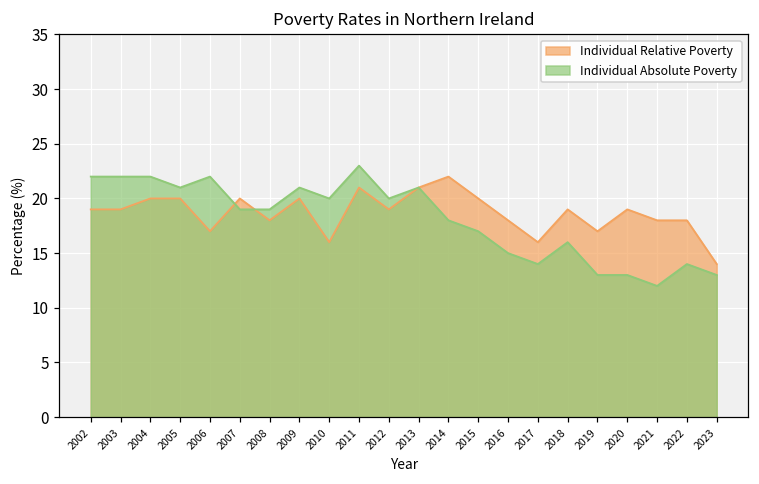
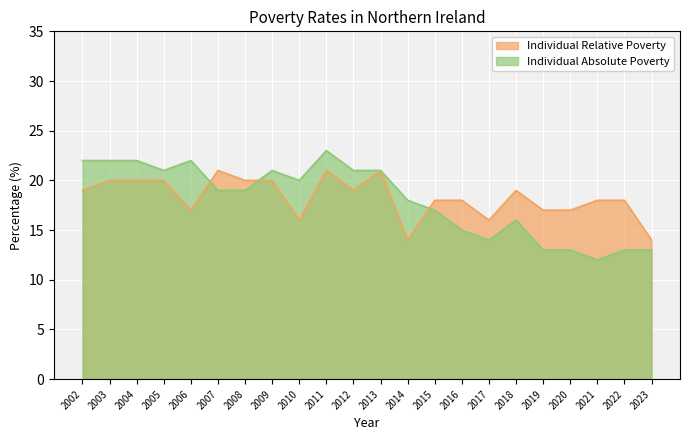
  {
    "Individual Relative Poverty": {
      "2002": 19,
-     "2003": 19,
+     "2003": 20,
      "2004": 20,
      "2005": 20,
      "2006": 17,
-     "2007": 20,
-     "2008": 18,
+     "2007": 21,
+     "2008": 20,
      "2009": 20,
      "2010": 16,
      "2011": 21,
      "2012": 19,
-     "2014": 22,
-     "2015": 20,
+     "2014": 14,
+     "2015": 18,
      "2016": 18,
      "2017": 16,
      "2018": 19,
      "2019": 17,
-     "2020": 19,
+     "2020": 17,
      "2021": 18,
      "2022": 18,
      "2023": 14
    },
    "Individual Absolute Poverty": {
      "2002": 22,
      "2003": 22,
      "2004": 22,
      "2005": 21,
      "2006": 22,
      "2007": 19,
      "2008": 19,
      "2009": 21,
      "2010": 20,
      "2011": 23,
-     "2012": 20,
+     "2012": 21,
      "2014": 18,
      "2015": 17,
      "2016": 15,
      "2017": 14,
      "2018": 16,
      "2019": 13,
      "2020": 13,
      "2021": 12,
-     "2022": 14,
+     "2022": 13,
      "2023": 13
    }
  }
